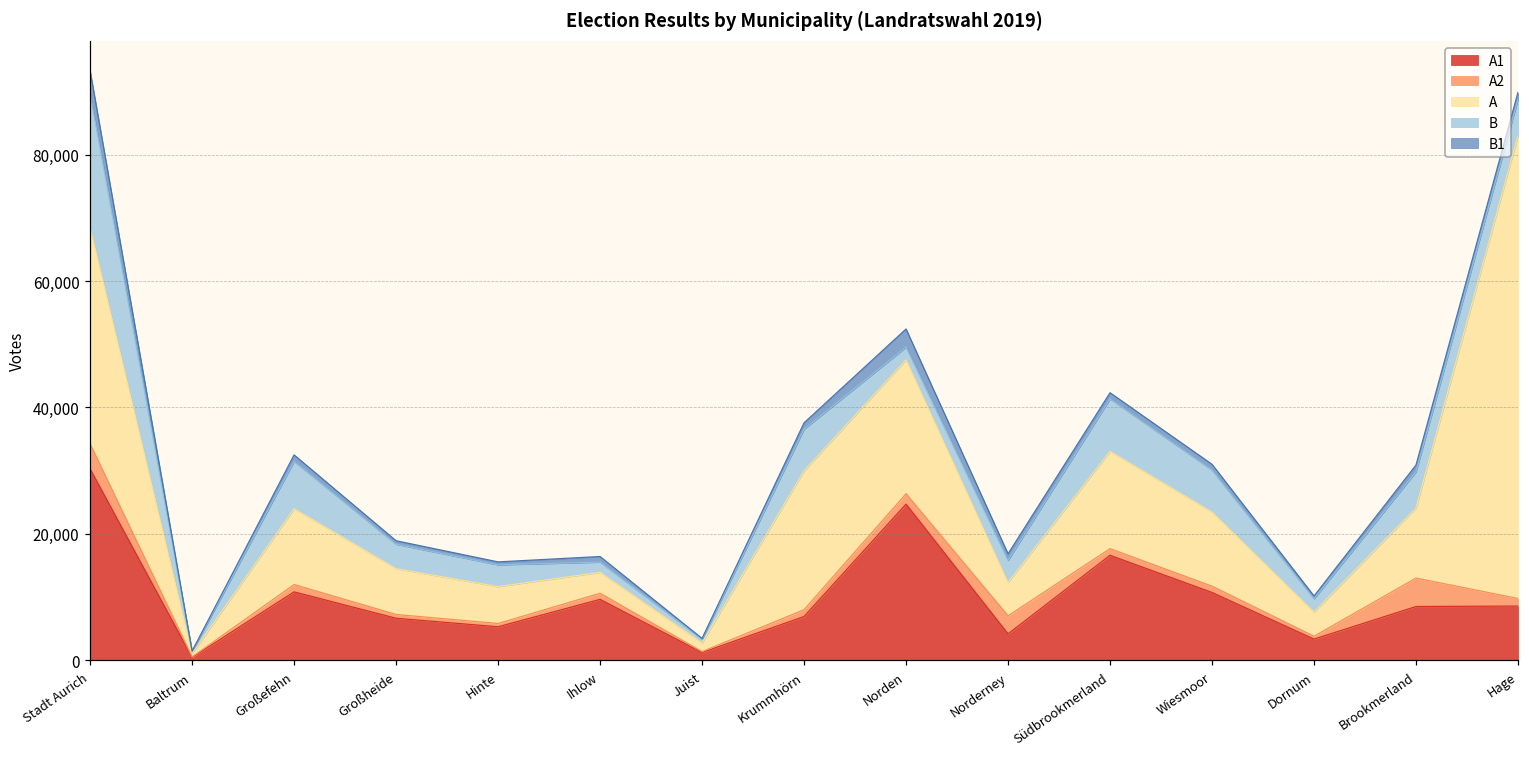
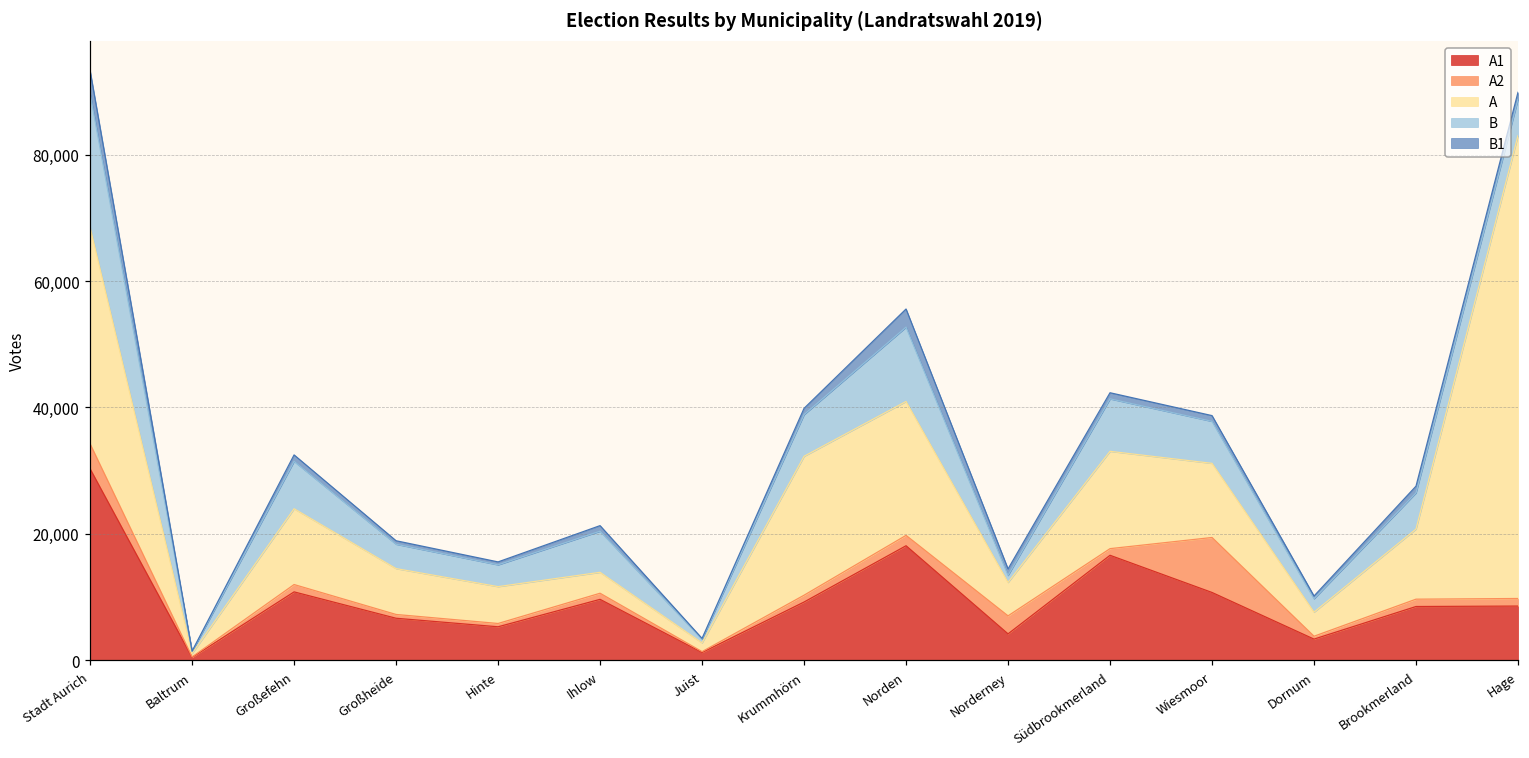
  {
    "A1": {
      "Stadt Aurich": "30,000",
      "Großefehn": "11,000",
      "Großheide": "7,000",
      "Hinte": "5,000",
      "Ihlow": "10,000",
-     "Krummhörn": "7,000",
-     "Norden": "25,000",
+     "Krummhörn": "9,000",
+     "Norden": "18,000",
      "Norderney": "4,000",
      "Südbrookmerland": "17,000",
      "Wiesmoor": "11,000",
      "Dornum": "3,000",
      "Brookmerland": "9,000",
      "Hage": "9,000"
    },
    "A2": {
      "Stadt Aurich": "4,000",
      "Großefehn": "1,000",
      "Großheide": "1,000",
      "Hinte": "1,000",
      "Ihlow": "1,000",
      "Krummhörn": "1,000",
      "Norden": "2,000",
      "Norderney": "3,000",
      "Südbrookmerland": "1,000",
-     "Wiesmoor": "1,000",
+     "Wiesmoor": "9,000",
      "Dornum": "0",
-     "Brookmerland": "5,000",
+     "Brookmerland": "1,000",
      "Hage": "1,000"
    },
    "A": {
      "Stadt Aurich": "34,000",
      "Großefehn": "12,000",
      "Großheide": "7,000",
      "Hinte": "6,000",
      "Ihlow": "3,000",
      "Juist": "1,000",
      "Krummhörn": "22,000",
      "Norden": "21,000",
      "Norderney": "5,000",
      "Südbrookmerland": "15,000",
      "Wiesmoor": "12,000",
      "Dornum": "4,000",
      "Brookmerland": "11,000",
      "Hage": "73,000"
    },
    "B": {
      "Stadt Aurich": "21,000",
      "Großefehn": "7,000",
      "Großheide": "4,000",
      "Hinte": "3,000",
-     "Ihlow": "2,000",
+     "Ihlow": "7,000",
      "Krummhörn": "7,000",
-     "Norden": "2,000",
-     "Norderney": "3,000",
+     "Norden": "12,000",
+     "Norderney": "1,000",
      "Südbrookmerland": "8,000",
      "Wiesmoor": "7,000",
      "Brookmerland": "6,000",
      "Hage": "6,000"
    },
    "B1": {
      "Stadt Aurich": "4,000",
      "Großefehn": "1,000",
      "Großheide": "1,000",
      "Hinte": "0",
      "Ihlow": "1,000",
      "Krummhörn": "1,000",
      "Norden": "3,000",
      "Norderney": "1,000",
      "Südbrookmerland": "1,000",
      "Wiesmoor": "1,000",
      "Brookmerland": "1,000",
      "Hage": "1,000"
    }
  }
